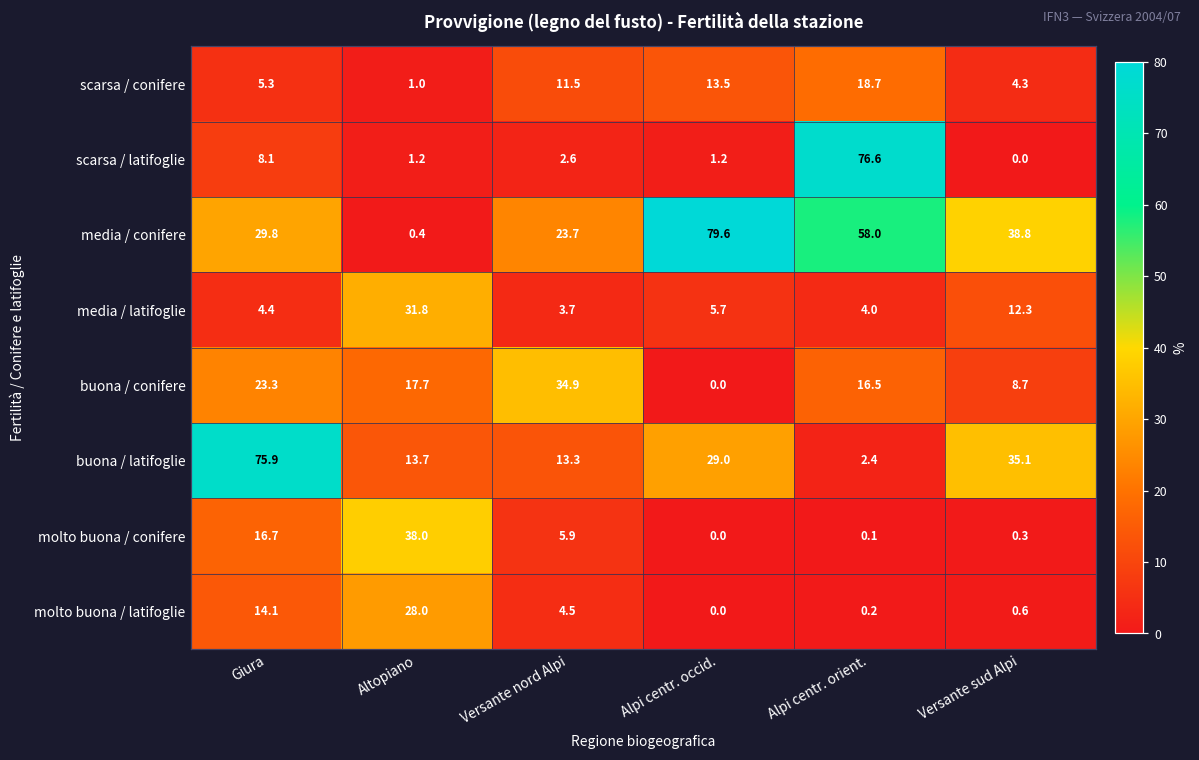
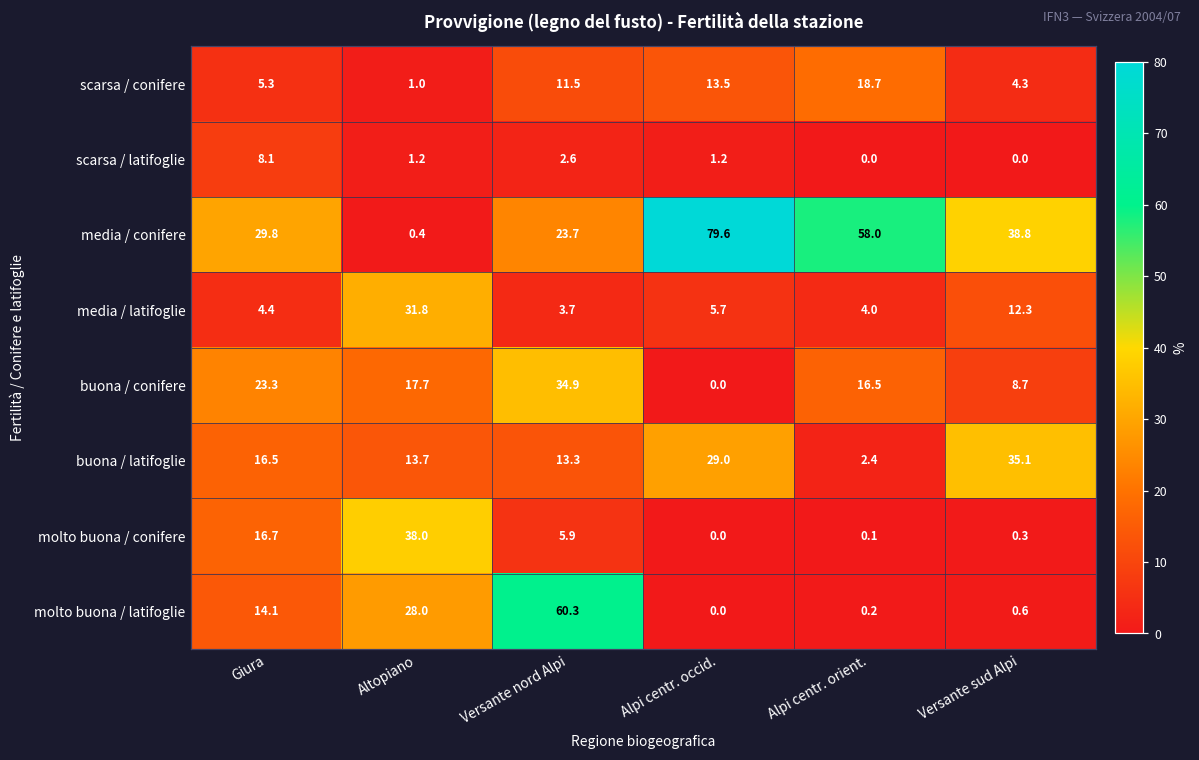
  {
    "scarsa / conifere": {
      "Giura": 5.3,
      "Altopiano": 1.0,
      "Versante nord Alpi": 11.5,
      "Alpi centr. occid.": 13.5,
      "Alpi centr. orient.": 18.7,
      "Versante sud Alpi": 4.3
    },
    "scarsa / latifoglie": {
      "Giura": 8.1,
      "Altopiano": 1.2,
      "Versante nord Alpi": 2.6,
      "Alpi centr. occid.": 1.2,
-     "Alpi centr. orient.": 76.6,
+     "Alpi centr. orient.": 0.0,
      "Versante sud Alpi": 0.0
    },
    "media / conifere": {
      "Giura": 29.8,
      "Altopiano": 0.4,
      "Versante nord Alpi": 23.7,
      "Alpi centr. occid.": 79.6,
      "Alpi centr. orient.": 58.0,
      "Versante sud Alpi": 38.8
    },
    "media / latifoglie": {
      "Giura": 4.4,
      "Altopiano": 31.8,
      "Versante nord Alpi": 3.7,
      "Alpi centr. occid.": 5.7,
      "Alpi centr. orient.": 4.0,
      "Versante sud Alpi": 12.3
    },
    "buona / conifere": {
      "Giura": 23.3,
      "Altopiano": 17.7,
      "Versante nord Alpi": 34.9,
      "Alpi centr. occid.": 0.0,
      "Alpi centr. orient.": 16.5,
      "Versante sud Alpi": 8.7
    },
    "buona / latifoglie": {
-     "Giura": 75.9,
+     "Giura": 16.5,
      "Altopiano": 13.7,
      "Versante nord Alpi": 13.3,
      "Alpi centr. occid.": 29.0,
      "Alpi centr. orient.": 2.4,
      "Versante sud Alpi": 35.1
    },
    "molto buona / conifere": {
      "Giura": 16.7,
      "Altopiano": 38.0,
      "Versante nord Alpi": 5.9,
      "Alpi centr. occid.": 0.0,
      "Alpi centr. orient.": 0.1,
      "Versante sud Alpi": 0.3
    },
    "molto buona / latifoglie": {
      "Giura": 14.1,
      "Altopiano": 28.0,
-     "Versante nord Alpi": 4.5,
+     "Versante nord Alpi": 60.3,
      "Alpi centr. occid.": 0.0,
      "Alpi centr. orient.": 0.2,
      "Versante sud Alpi": 0.6
    }
  }
